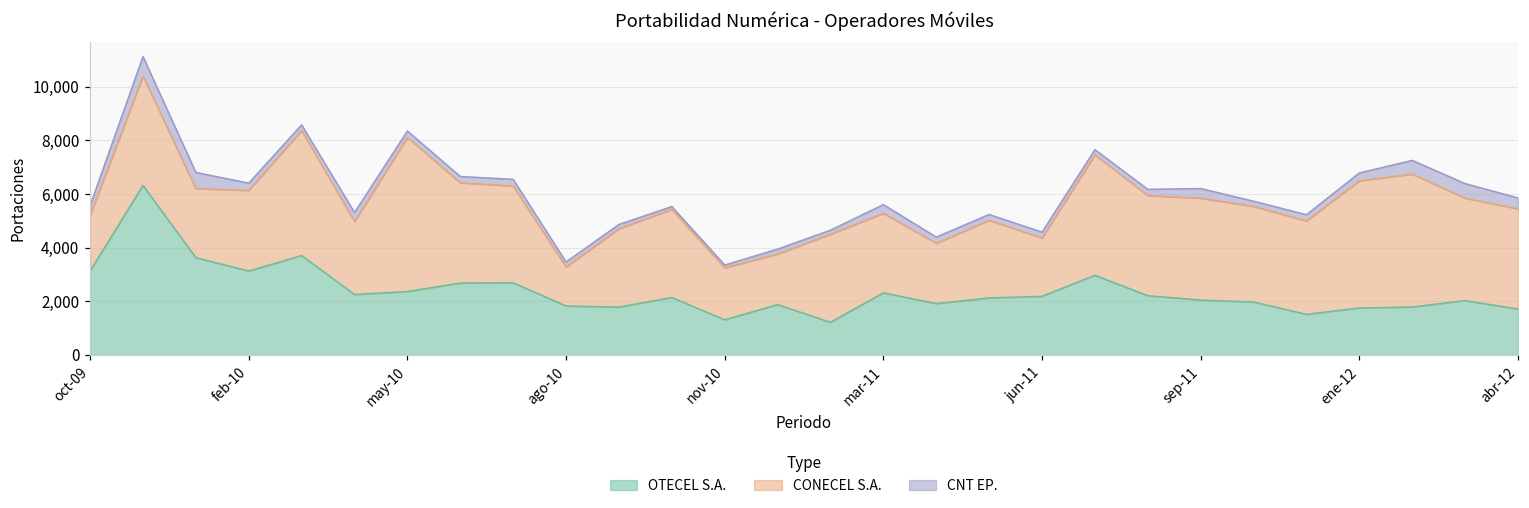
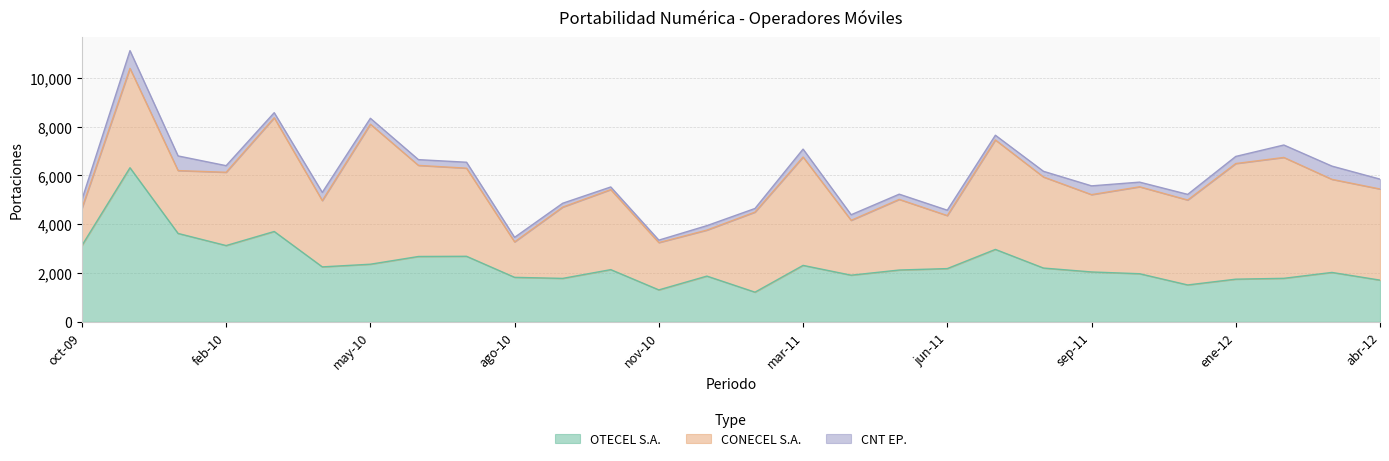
  {
    "CONECEL S.A.": {
-     "oct-09": "2,100",
+     "oct-09": "1,500",
      "feb-10": "3,000",
      "may-10": "5,700",
      "ago-10": "1,500",
-     "mar-11": "3,000",
+     "mar-11": "4,400",
      "jun-11": "2,200",
-     "sep-11": "3,800",
+     "sep-11": "3,200",
      "ene-12": "4,700",
      "abr-12": "3,700"
    }
  }
